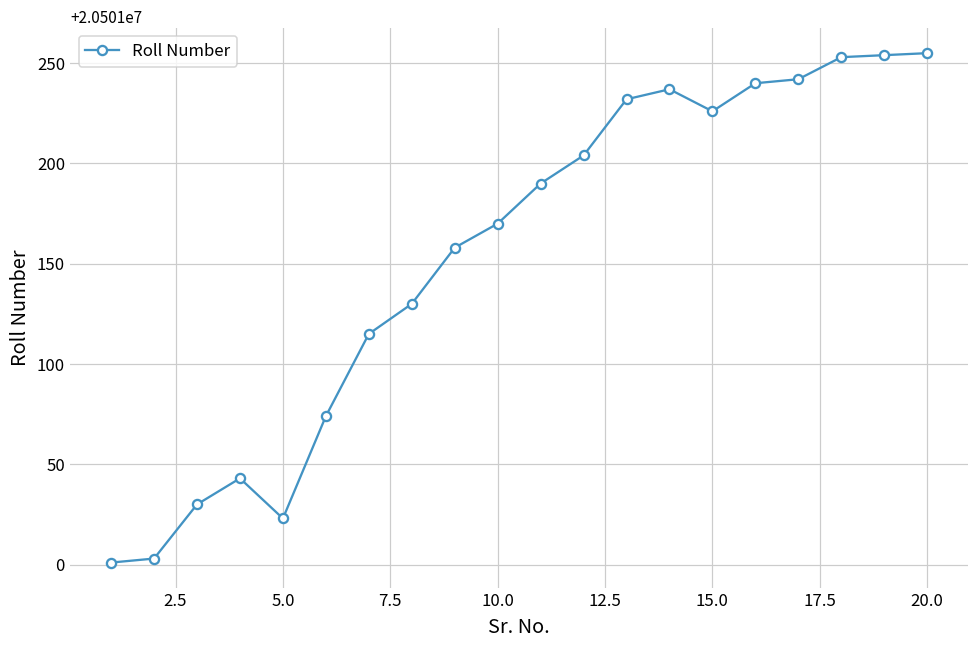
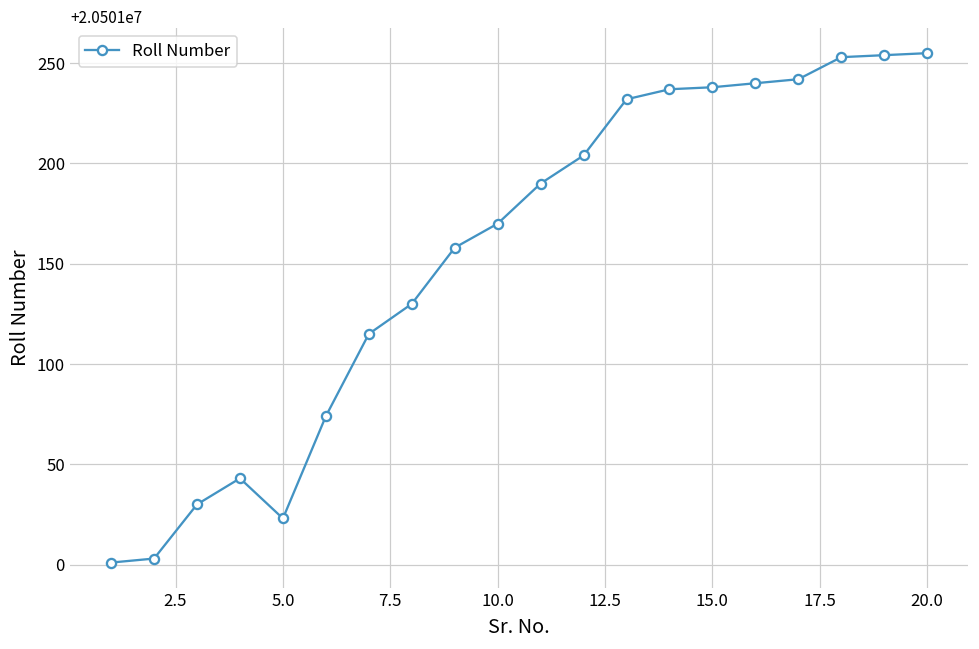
  {
    "5.0": 20501023,
    "10.0": 20501170,
-   "15.0": 20501226,
+   "15.0": 20501238,
    "20.0": 20501255
  }
